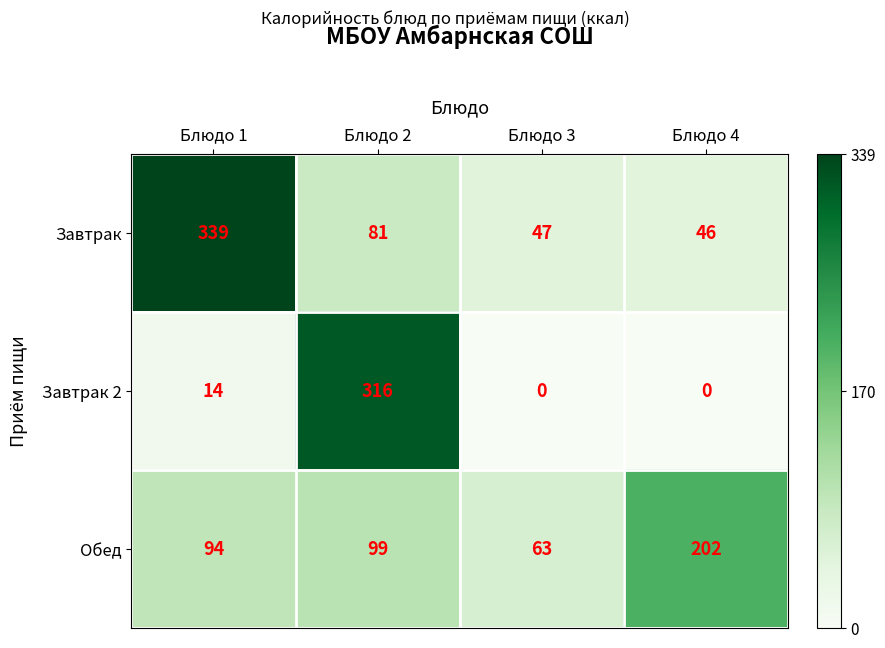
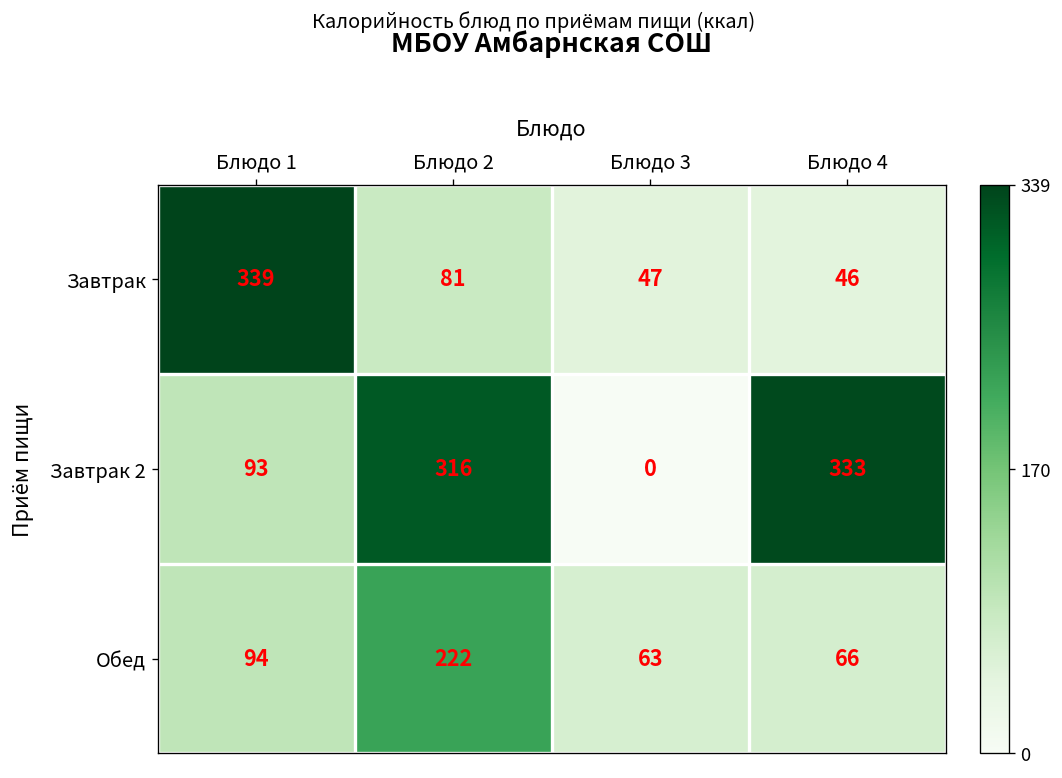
  {
    "Завтрак": {
      "Блюдо 1": 339,
      "Блюдо 2": 81,
      "Блюдо 3": 47,
      "Блюдо 4": 46
    },
    "Завтрак 2": {
-     "Блюдо 1": 14,
+     "Блюдо 1": 93,
      "Блюдо 2": 316,
      "Блюдо 3": 0,
-     "Блюдо 4": 0
+     "Блюдо 4": 333
    },
    "Обед": {
      "Блюдо 1": 94,
-     "Блюдо 2": 99,
+     "Блюдо 2": 222,
      "Блюдо 3": 63,
-     "Блюдо 4": 202
+     "Блюдо 4": 66
    }
  }
